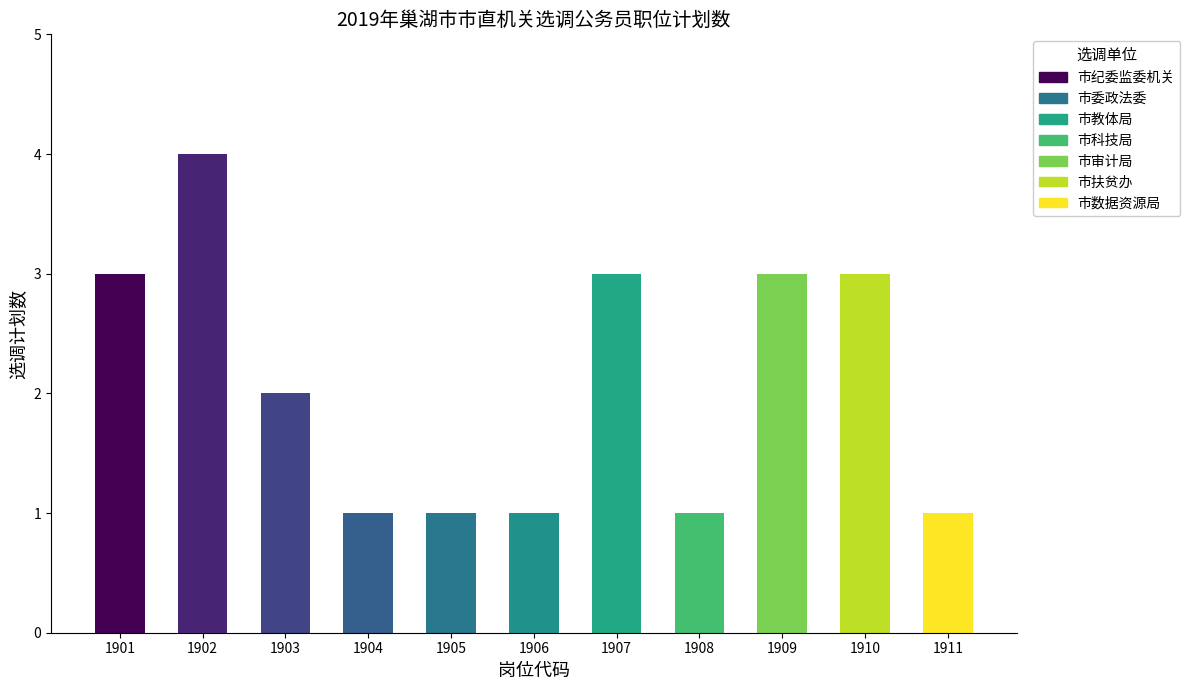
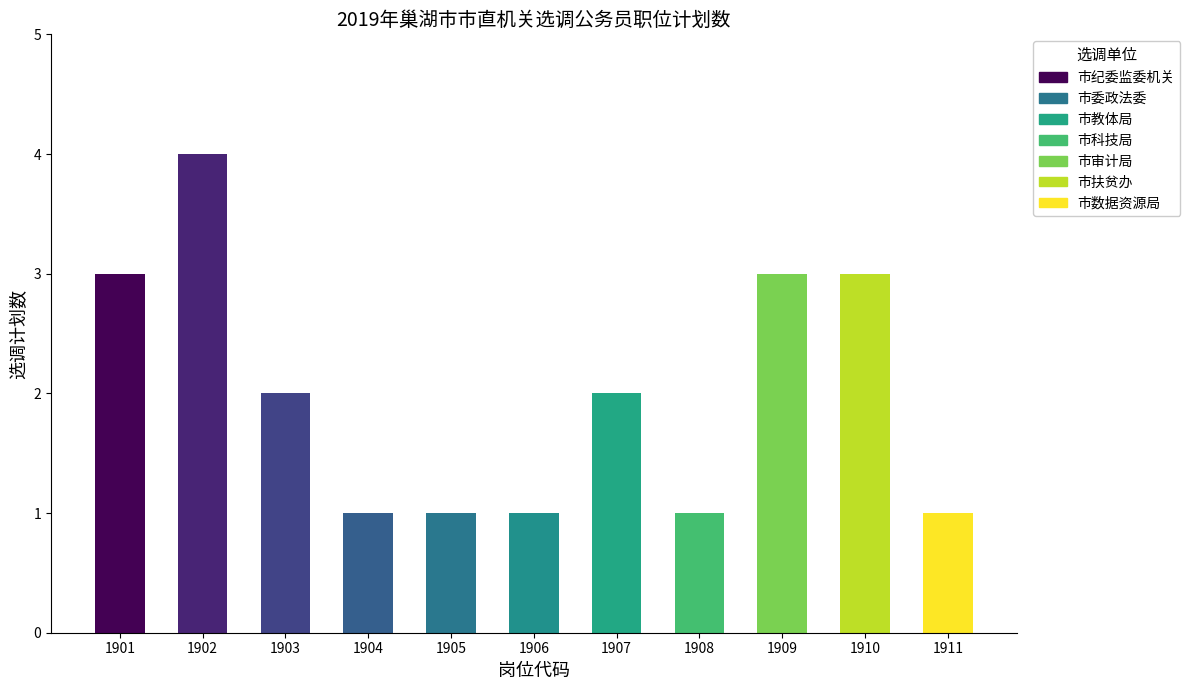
  {
    "1901": 3,
    "1902": 4,
    "1903": 2,
    "1904": 1,
    "1905": 1,
    "1906": 1,
-   "1907": 3,
+   "1907": 2,
    "1908": 1,
    "1909": 3,
    "1910": 3,
    "1911": 1
  }
